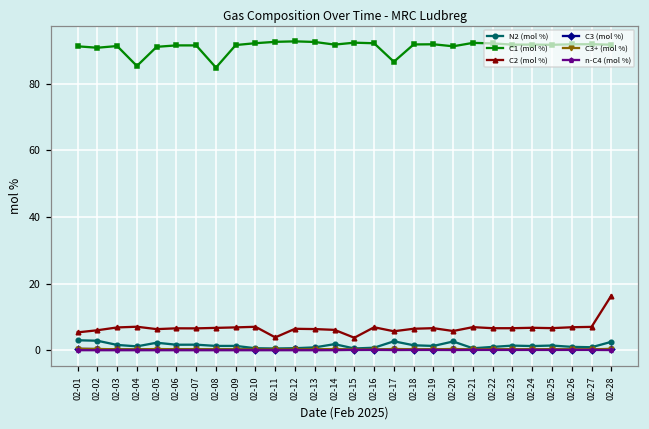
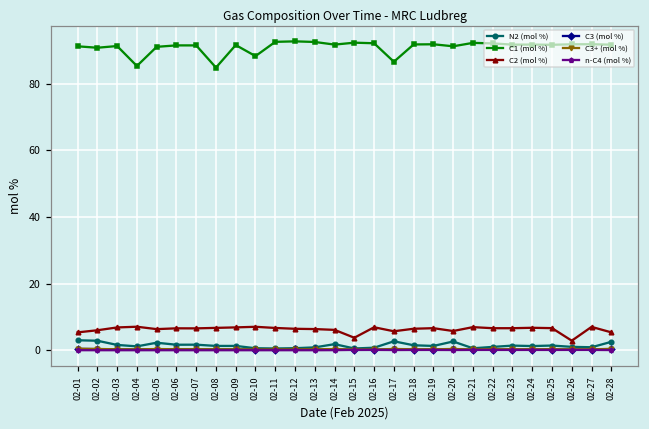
  {
    "N2 (mol %)": {
      "02-01": 3,
      "02-02": 3,
      "02-03": 2,
      "02-04": 1,
      "02-05": 2,
      "02-06": 2,
      "02-07": 2,
      "02-08": 1,
      "02-09": 1,
      "02-14": 2,
      "02-17": 3,
      "02-18": 1,
      "02-19": 1,
      "02-20": 3,
      "02-23": 1,
      "02-24": 1,
      "02-25": 1,
      "02-28": 3
    },
    "C1 (mol %)": {
      "02-01": 91,
      "02-02": 91,
      "02-03": 91,
      "02-04": 85,
      "02-05": 91,
      "02-06": 91,
      "02-07": 91,
      "02-08": 85,
      "02-09": 92,
-     "02-10": 92,
+     "02-10": 88,
      "02-11": 93,
      "02-12": 93,
      "02-13": 93,
      "02-14": 92,
      "02-15": 92,
      "02-16": 92,
      "02-17": 87,
      "02-18": 92,
      "02-19": 92,
      "02-20": 91,
      "02-21": 92
    },
    "C2 (mol %)": {
      "02-01": 5,
      "02-02": 6,
      "02-03": 7,
      "02-04": 7,
      "02-05": 6,
      "02-06": 7,
      "02-07": 7,
      "02-08": 7,
      "02-09": 7,
      "02-10": 7,
-     "02-11": 4,
+     "02-11": 7,
      "02-12": 6,
      "02-13": 6,
      "02-14": 6,
      "02-15": 4,
      "02-16": 7,
      "02-17": 6,
      "02-18": 6,
      "02-19": 7,
      "02-20": 6,
      "02-21": 7,
      "02-22": 7,
      "02-23": 7,
      "02-24": 7,
      "02-25": 7,
-     "02-26": 7,
+     "02-26": 3,
      "02-27": 7,
-     "02-28": 16
+     "02-28": 5
    }
  }
